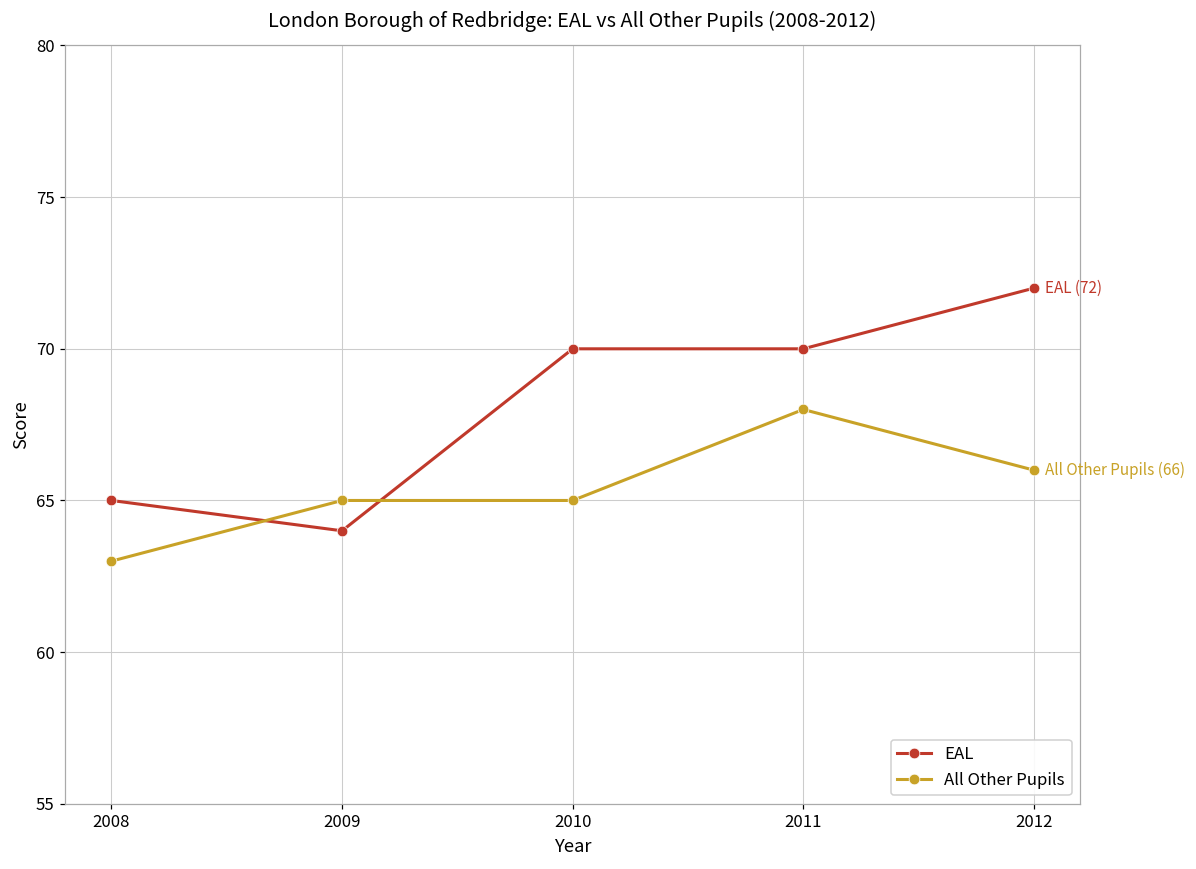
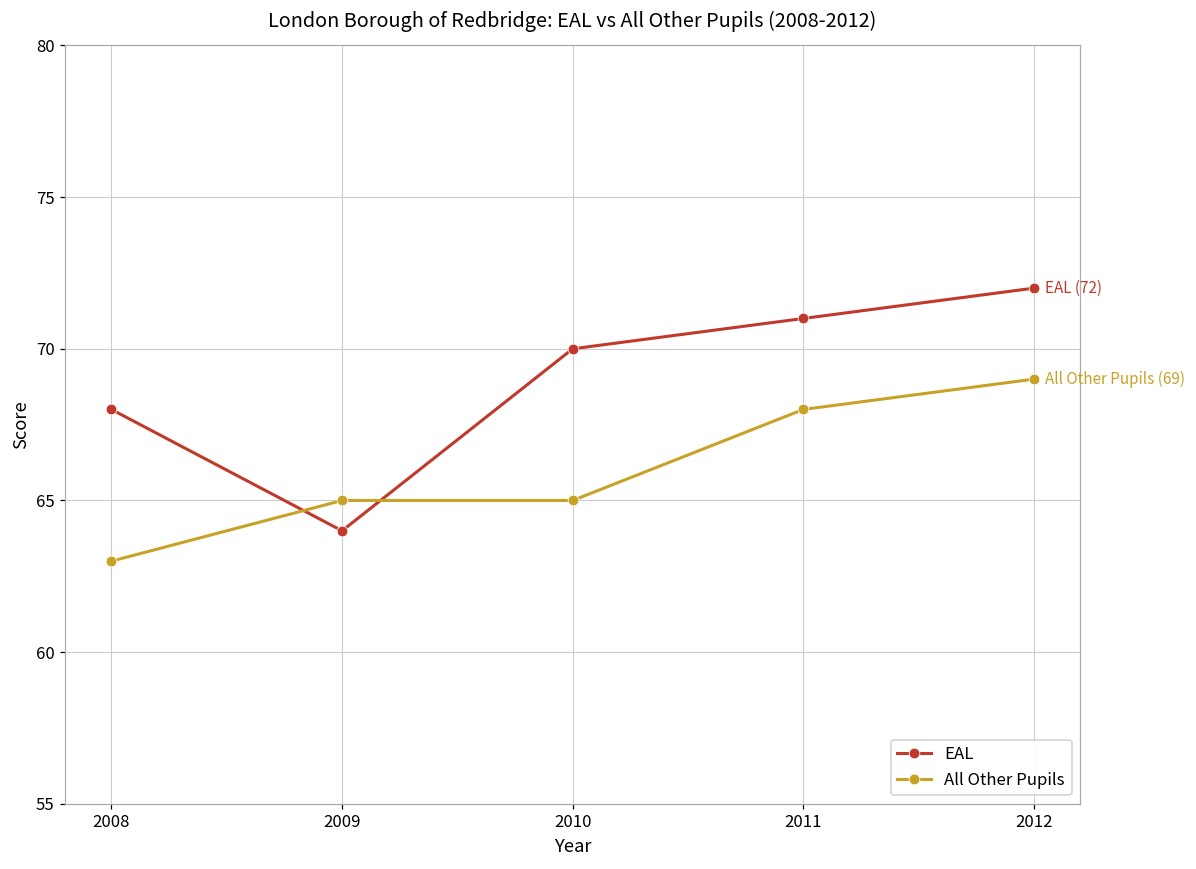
  {
    "EAL": {
-     "2008": "65",
+     "2008": "68",
      "2009": "64",
      "2010": "70",
-     "2011": "70"
+     "2011": "71"
    },
    "All Other Pupils": {
-     "2012": "(66)"
+     "2012": "(69)"
    }
  }
